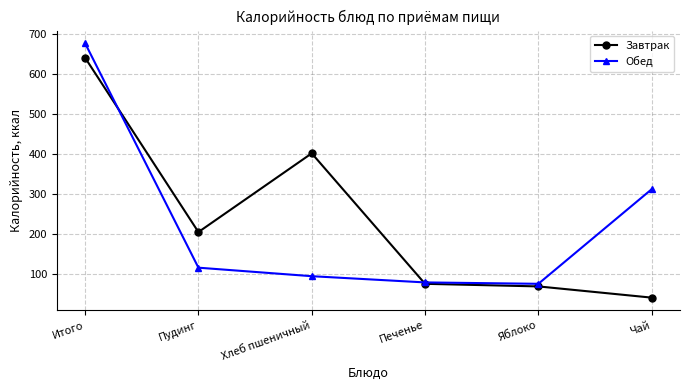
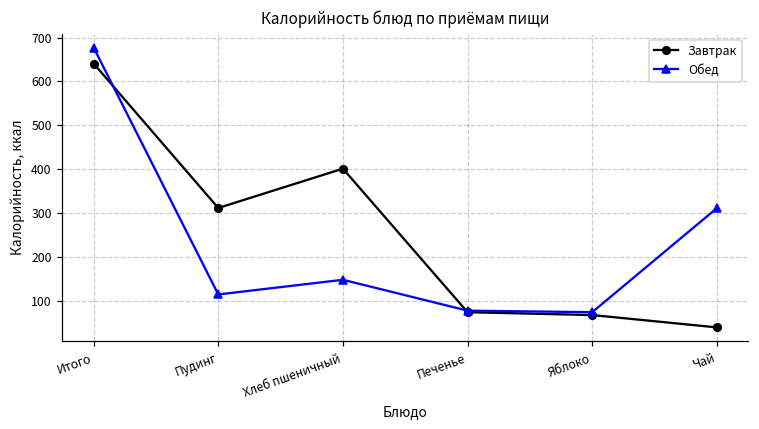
  {
    "Завтрак": {
      "Итого": 640,
-     "Пудинг": 200,
+     "Пудинг": 310,
      "Хлеб пшеничный": 400,
      "Яблоко": 70,
      "Чай": 40
    },
    "Обед": {
      "Итого": 680,
      "Пудинг": 110,
-     "Хлеб пшеничный": 90,
+     "Хлеб пшеничный": 150,
      "Яблоко": 70,
      "Чай": 310
    }
  }
